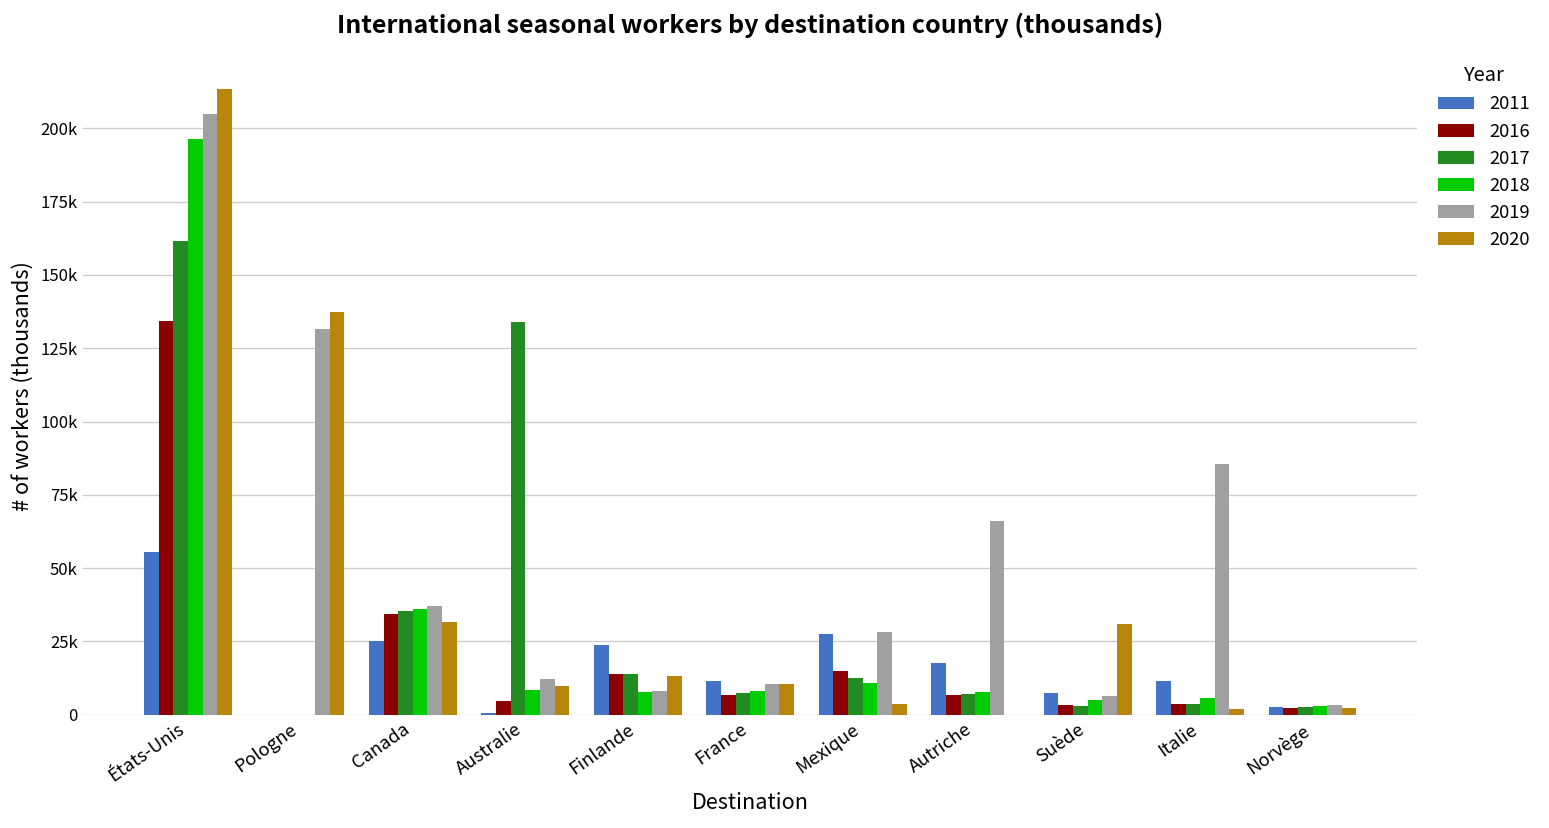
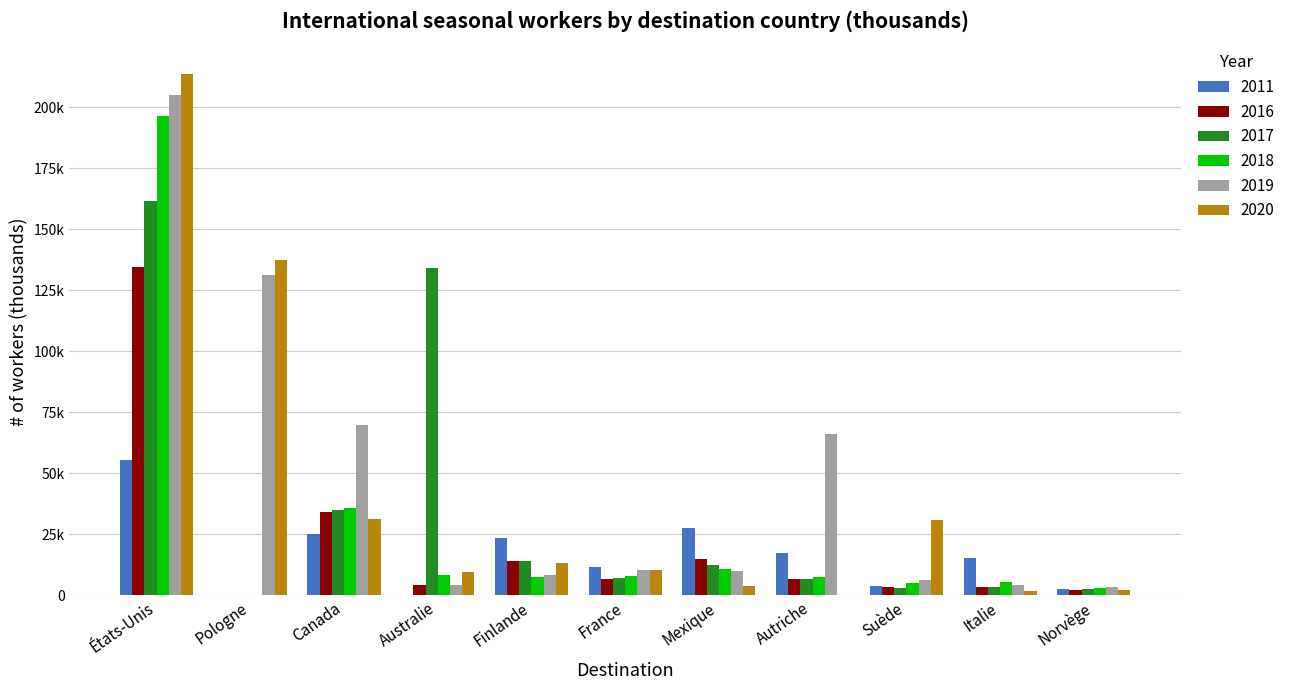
  {
    "2011": {
      "États-Unis": 55000,
      "Pologne": 0,
      "Canada": 25000,
      "Finlande": 24000,
      "France": 12000,
      "Mexique": 28000,
      "Autriche": 18000,
-     "Suède": 7000,
-     "Italie": 11000,
+     "Suède": 4000,
+     "Italie": 15000,
      "Norvège": 3000
    },
    "2016": {
      "États-Unis": 134000,
      "Pologne": 0,
      "Canada": 34000,
      "Australie": 5000,
      "Finlande": 14000,
      "France": 7000,
      "Mexique": 15000,
      "Autriche": 7000,
      "Suède": 3000,
      "Italie": 4000,
      "Norvège": 2000
    },
    "2017": {
      "États-Unis": 162000,
      "Pologne": 0,
      "Canada": 35000,
      "Australie": 134000,
      "Finlande": 14000,
      "France": 7000,
      "Mexique": 12000,
      "Autriche": 7000,
      "Suède": 3000,
      "Italie": 4000,
      "Norvège": 3000
    },
    "2018": {
      "États-Unis": 196000,
      "Pologne": 0,
      "Canada": 36000,
      "Australie": 9000,
      "Finlande": 8000,
      "France": 8000,
      "Mexique": 11000,
      "Autriche": 8000,
      "Suède": 5000,
      "Italie": 6000,
      "Norvège": 3000
    },
    "2019": {
      "États-Unis": 205000,
      "Pologne": 131000,
-     "Canada": 37000,
-     "Australie": 12000,
+     "Canada": 70000,
+     "Australie": 4000,
      "Finlande": 8000,
      "France": 10000,
-     "Mexique": 28000,
+     "Mexique": 10000,
      "Autriche": 66000,
      "Suède": 6000,
-     "Italie": 86000,
+     "Italie": 4000,
      "Norvège": 3000
    },
    "2020": {
      "États-Unis": 213000,
      "Pologne": 137000,
      "Canada": 32000,
      "Australie": 10000,
      "Finlande": 13000,
      "France": 11000,
      "Mexique": 4000,
      "Autriche": 0,
      "Suède": 31000,
      "Italie": 2000,
      "Norvège": 2000
    }
  }
